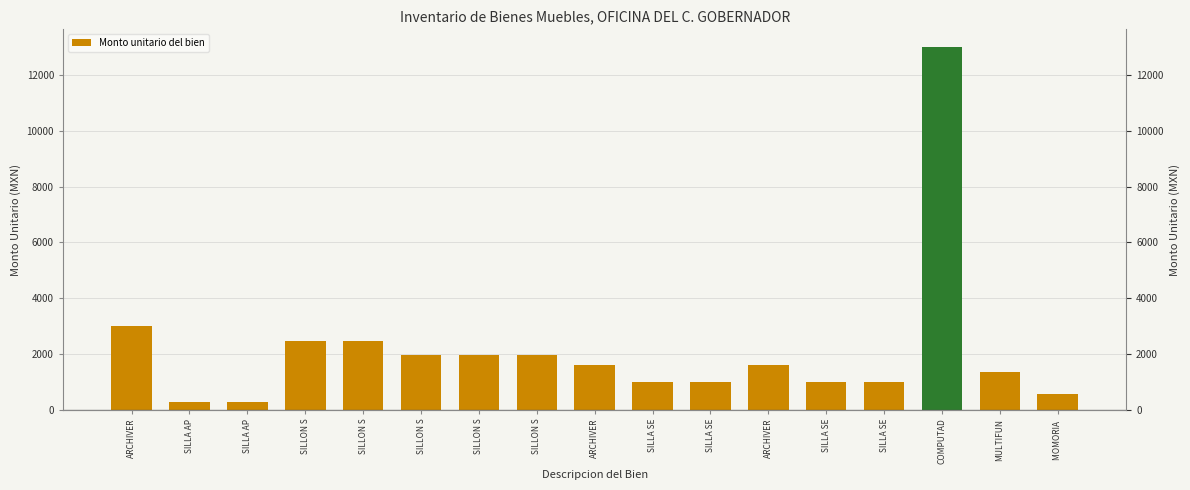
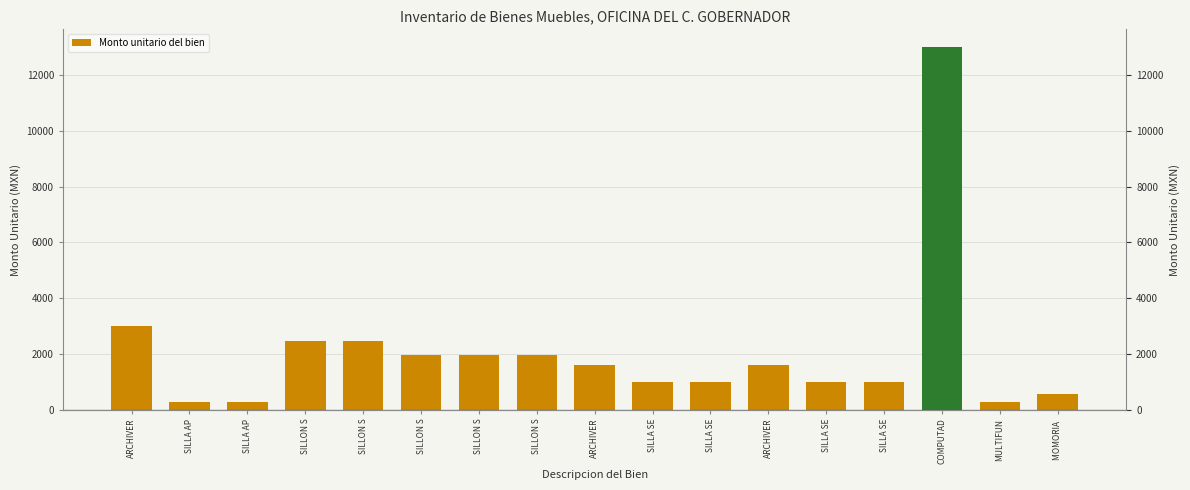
  {
    "COMPUTAD": 13000,
-   "MULTIFUN": 1300,
+   "MULTIFUN": 300,
    "MOMORIA": 600
  }
